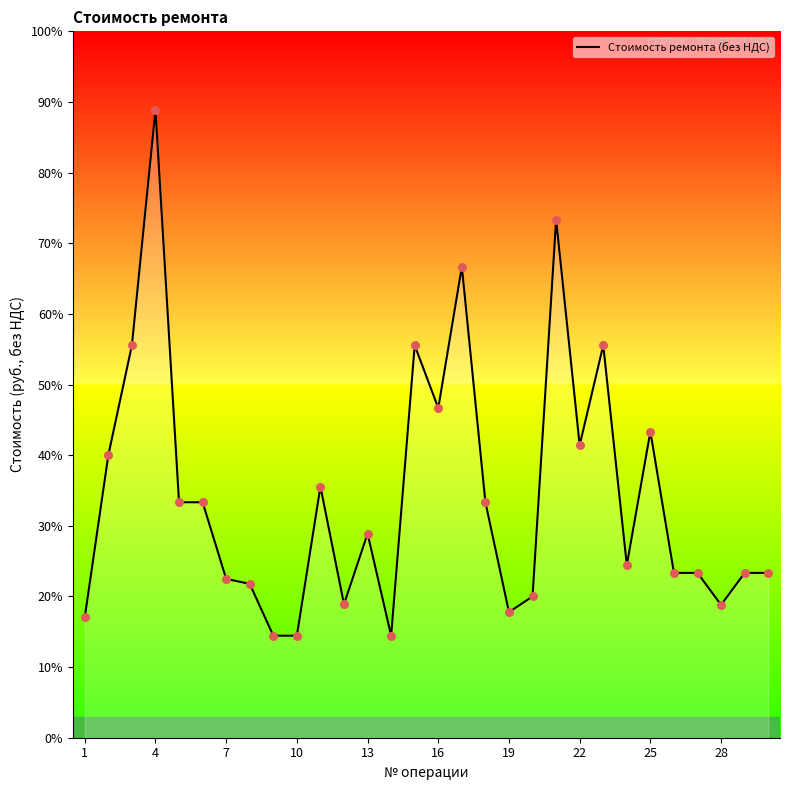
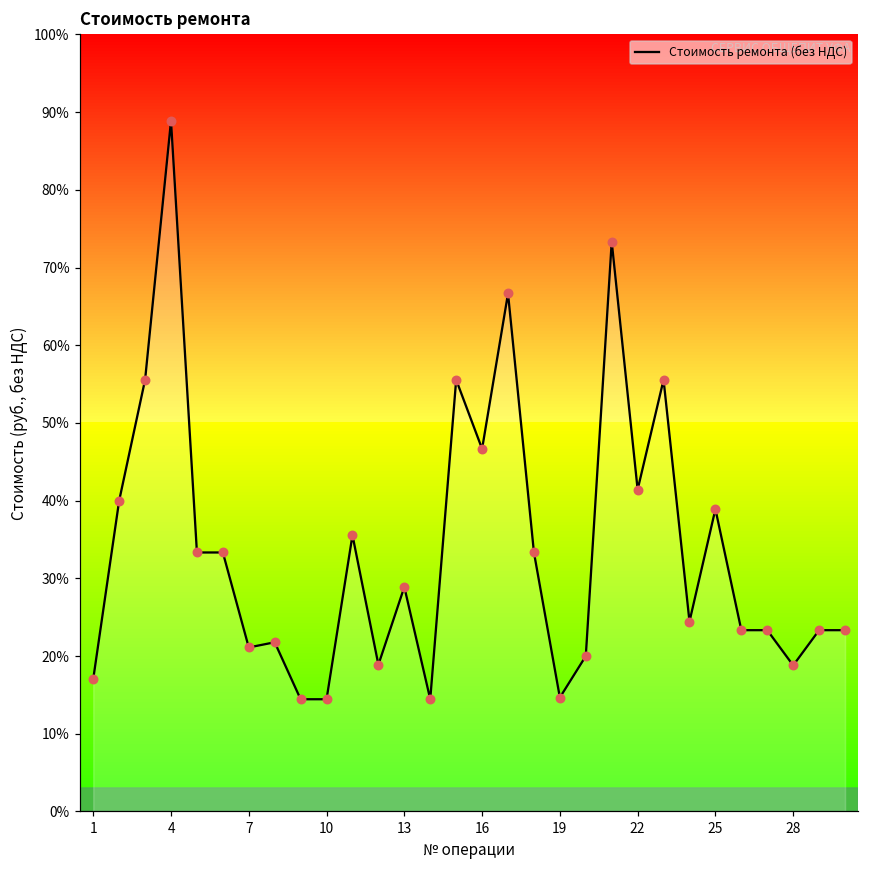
  {
    "1": "17%",
    "4": "89%",
-   "7": "22%",
+   "7": "21%",
    "10": "14%",
    "13": "29%",
    "16": "47%",
-   "19": "18%",
+   "19": "15%",
    "22": "41%",
-   "25": "43%",
+   "25": "39%",
    "28": "19%"
  }
